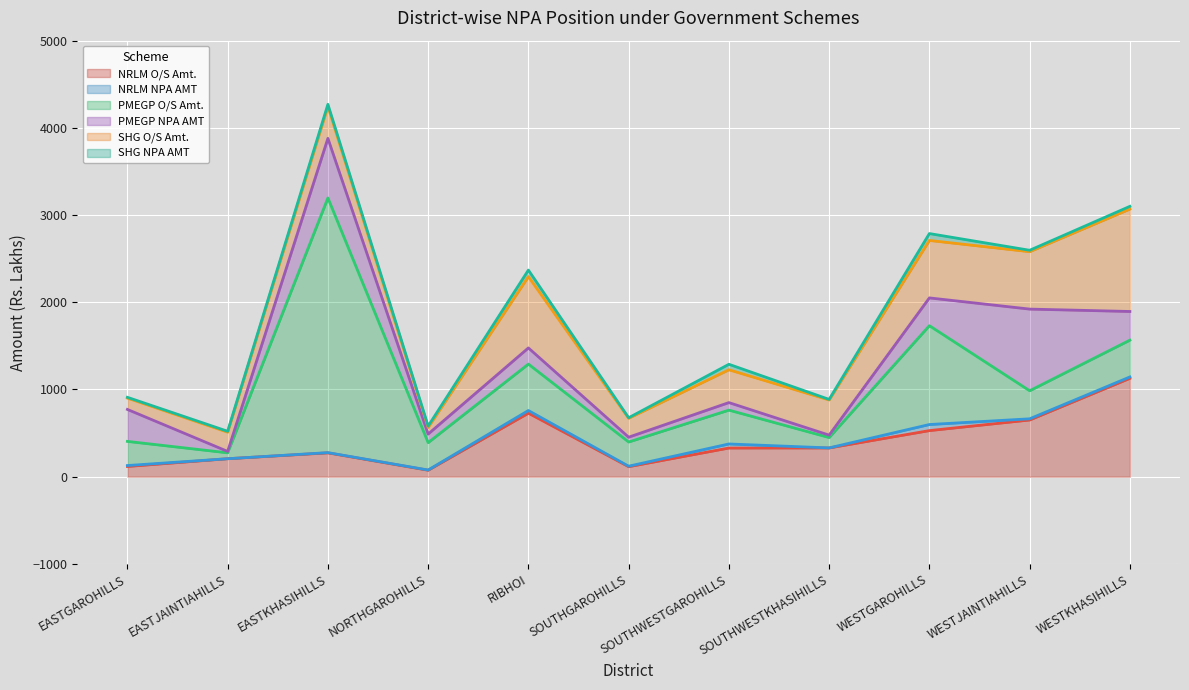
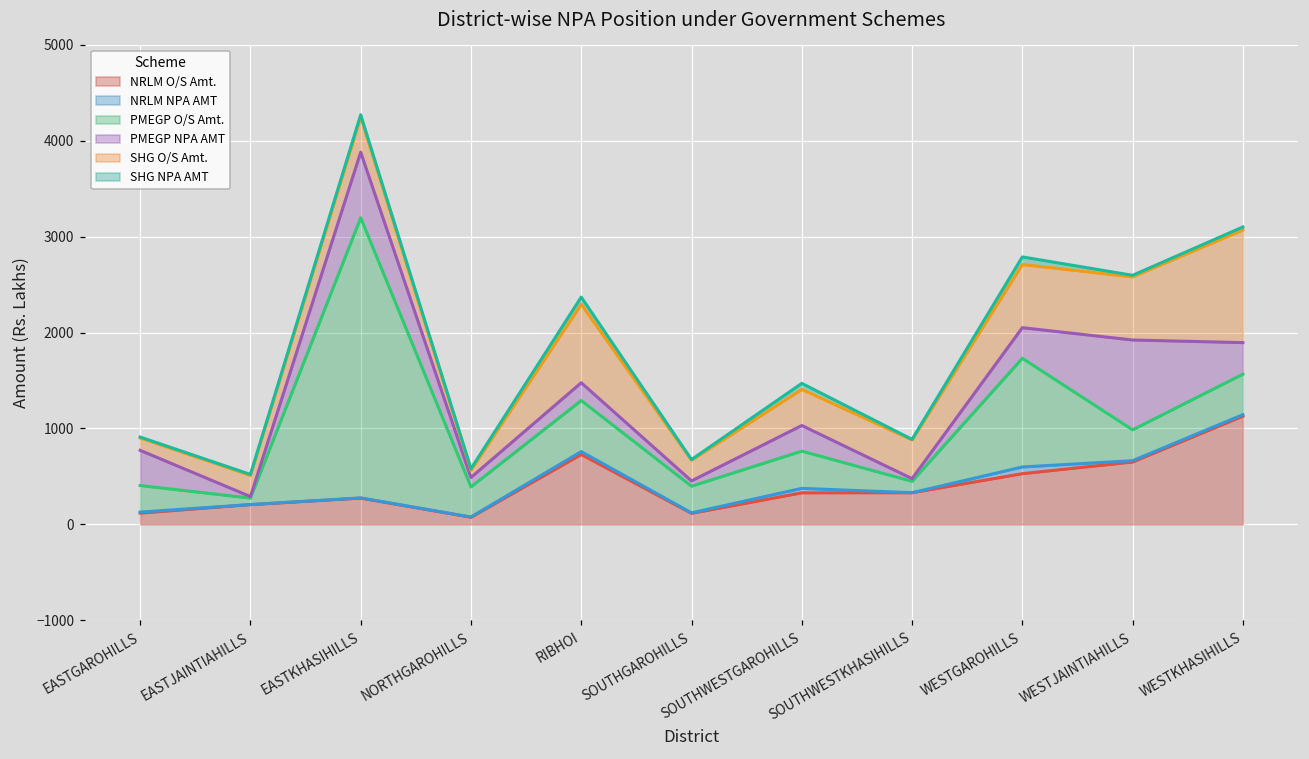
  {
    "PMEGP NPA AMT": {
      "EASTGAROHILLS": 400,
      "EASTKHASIHILLS": 700,
      "NORTHGAROHILLS": 100,
      "RIBHOI": 200,
      "SOUTHGAROHILLS": 100,
-     "SOUTHWESTGAROHILLS": 100,
+     "SOUTHWESTGAROHILLS": 300,
      "WESTGAROHILLS": 300,
      "WESTJAINTIAHILLS": 900,
      "WESTKHASIHILLS": 300
    }
  }
